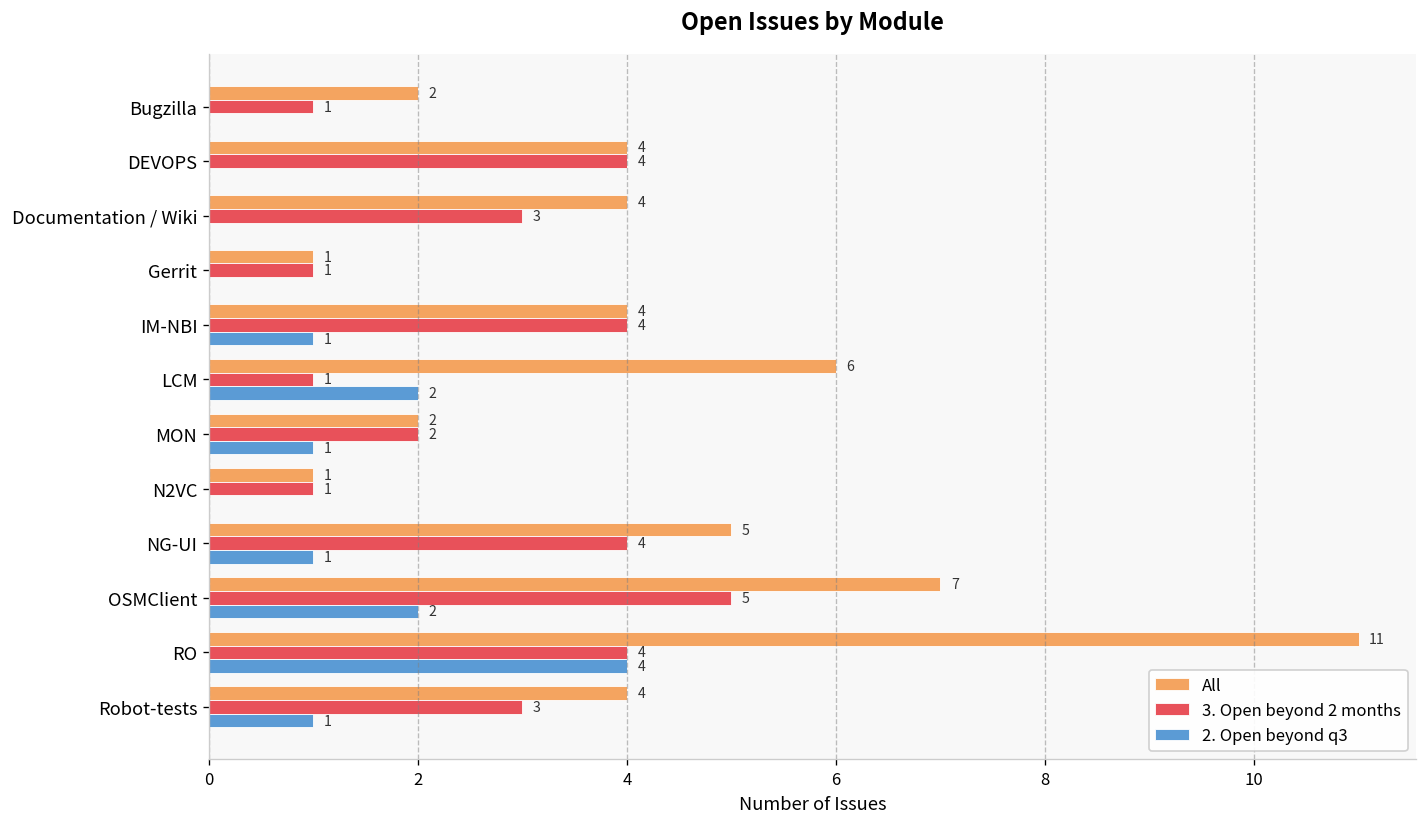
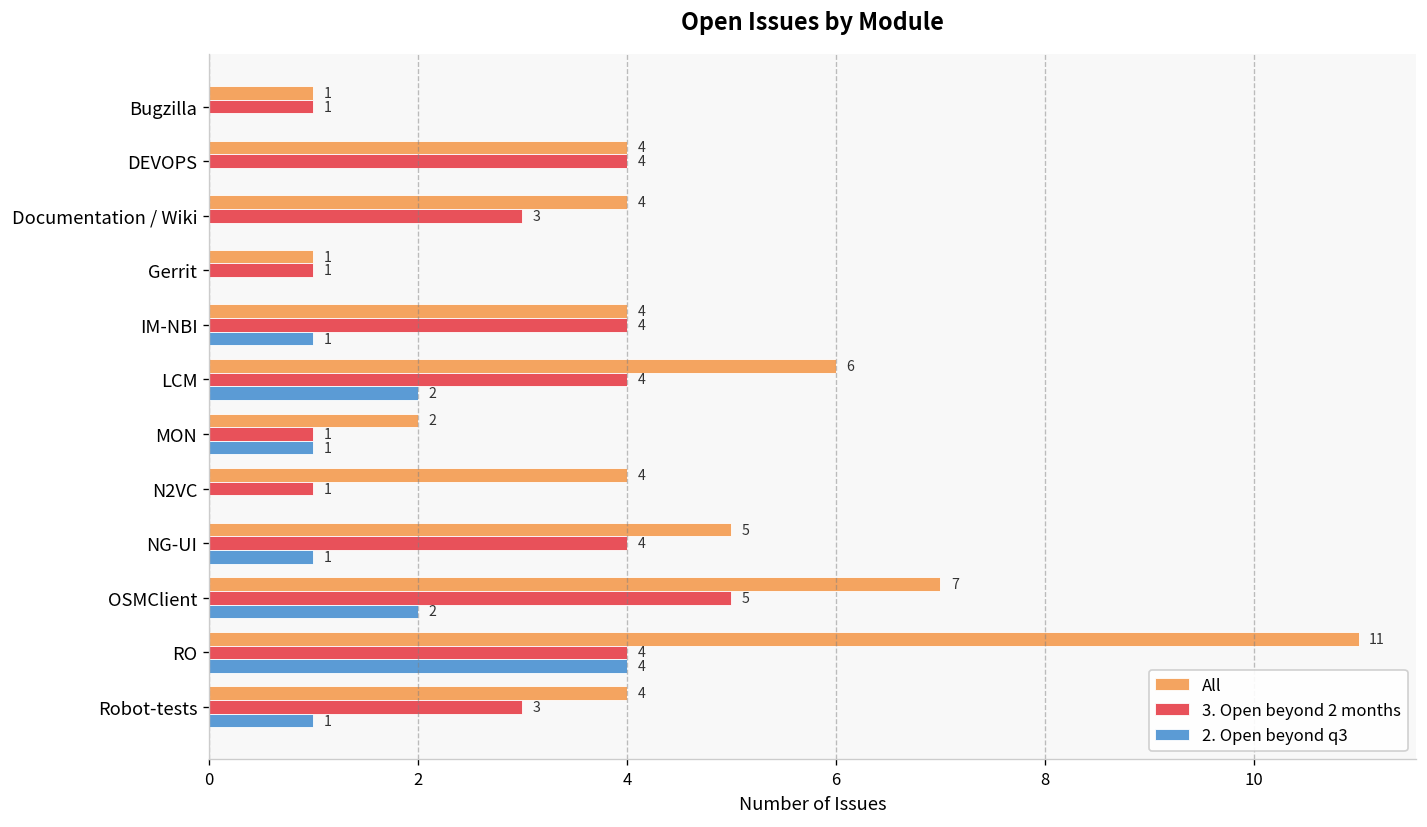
  {
    "All": {
-     "Bugzilla": 2,
+     "Bugzilla": 1,
      "DEVOPS": 4,
      "Documentation / Wiki": 4,
      "Gerrit": 1,
      "IM-NBI": 4,
      "LCM": 6,
      "MON": 2,
-     "N2VC": 1,
+     "N2VC": 4,
      "NG-UI": 5,
      "OSMClient": 7,
      "RO": 11,
      "Robot-tests": 4
    },
    "3. Open beyond 2 months": {
      "Bugzilla": 1,
      "DEVOPS": 4,
      "Documentation / Wiki": 3,
      "Gerrit": 1,
      "IM-NBI": 4,
-     "LCM": 1,
-     "MON": 2,
+     "LCM": 4,
+     "MON": 1,
      "N2VC": 1,
      "NG-UI": 4,
      "OSMClient": 5,
      "RO": 4,
      "Robot-tests": 3
    },
    "2. Open beyond q3": {
      "IM-NBI": 1,
      "LCM": 2,
      "MON": 1,
      "NG-UI": 1,
      "OSMClient": 2,
      "RO": 4,
      "Robot-tests": 1
    }
  }
